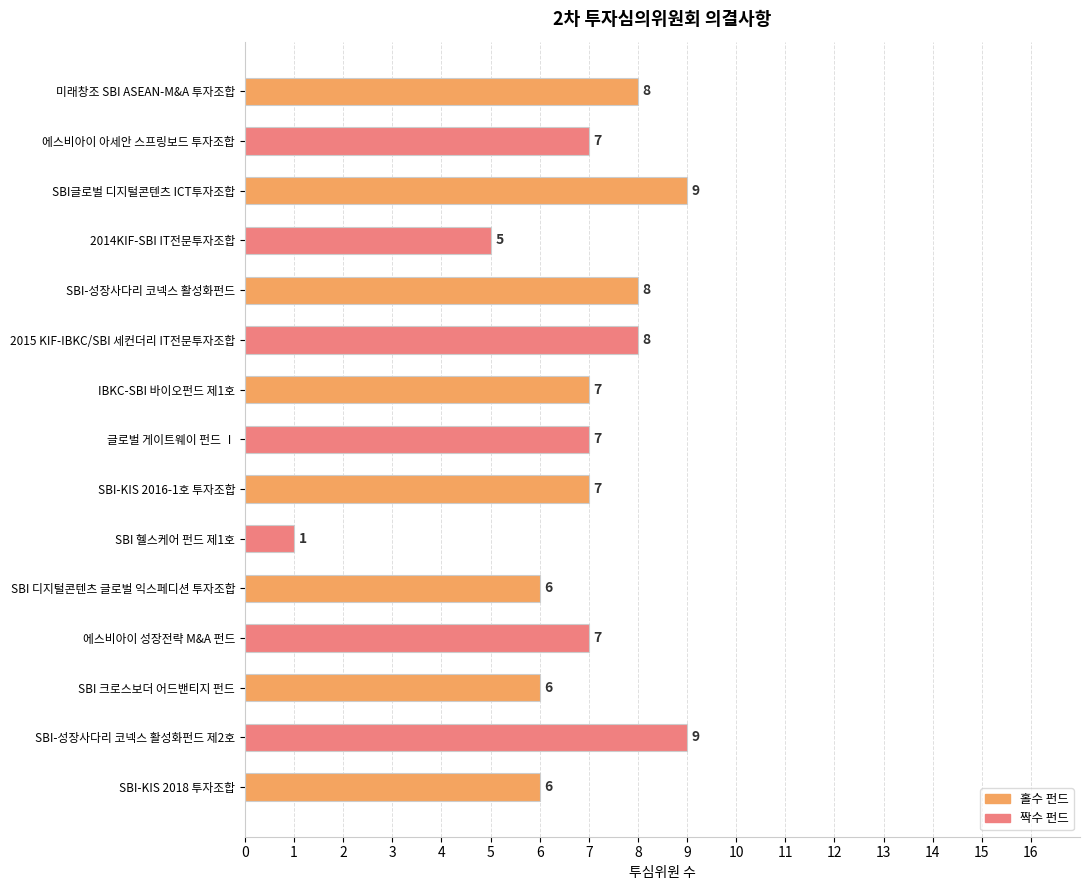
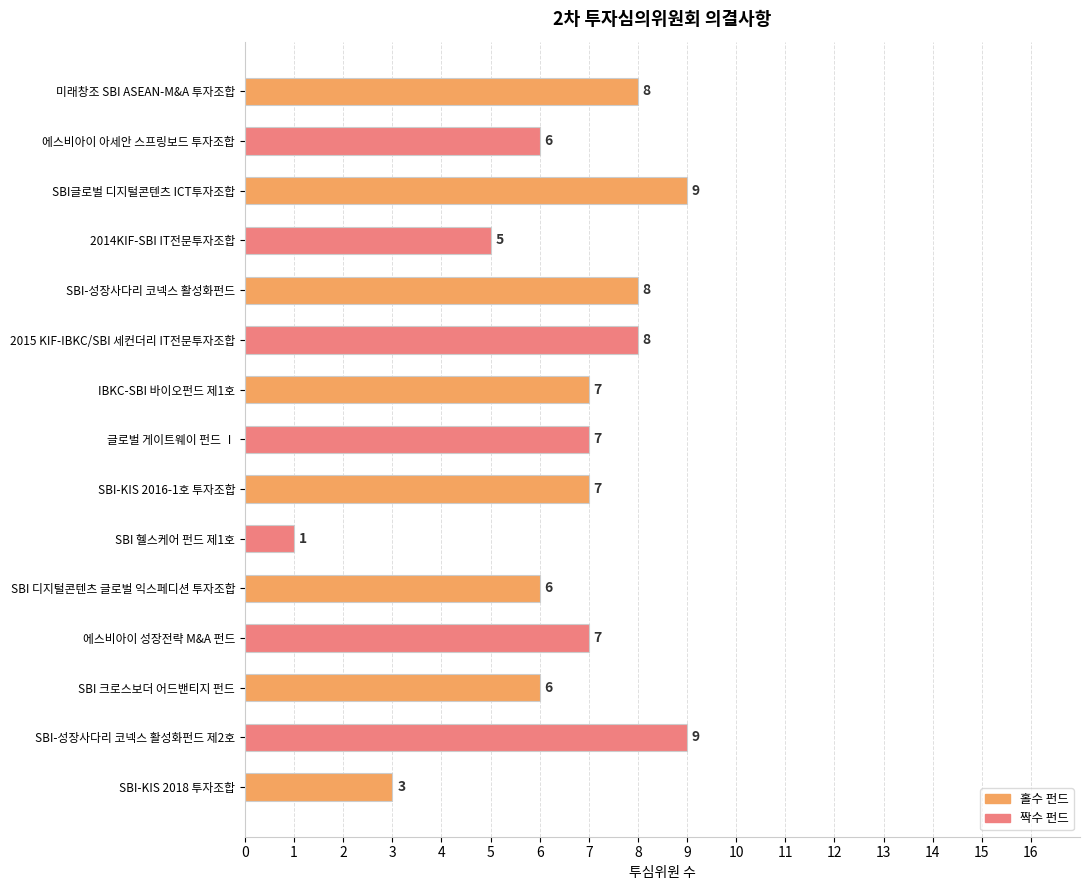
  {
    "미래창조 SBI ASEAN-M&A 투자조합": 8,
-   "에스비아이 아세안 스프링보드 투자조합": 7,
+   "에스비아이 아세안 스프링보드 투자조합": 6,
    "SBI글로벌 디지털콘텐츠 ICT투자조합": 9,
    "2014KIF-SBI IT전문투자조합": 5,
    "SBI-성장사다리 코넥스 활성화펀드": 8,
    "2015 KIF-IBKC/SBI 세컨더리 IT전문투자조합": 8,
    "IBKC-SBI 바이오펀드 제1호": 7,
    "글로벌 게이트웨이 펀드 Ⅰ": 7,
    "SBI-KIS 2016-1호 투자조합": 7,
    "SBI 헬스케어 펀드 제1호": 1,
    "SBI 디지털콘텐츠 글로벌 익스페디션 투자조합": 6,
    "에스비아이 성장전략 M&A 펀드": 7,
    "SBI 크로스보더 어드밴티지 펀드": 6,
    "SBI-성장사다리 코넥스 활성화펀드 제2호": 9,
-   "SBI-KIS 2018 투자조합": 6
+   "SBI-KIS 2018 투자조합": 3
  }
